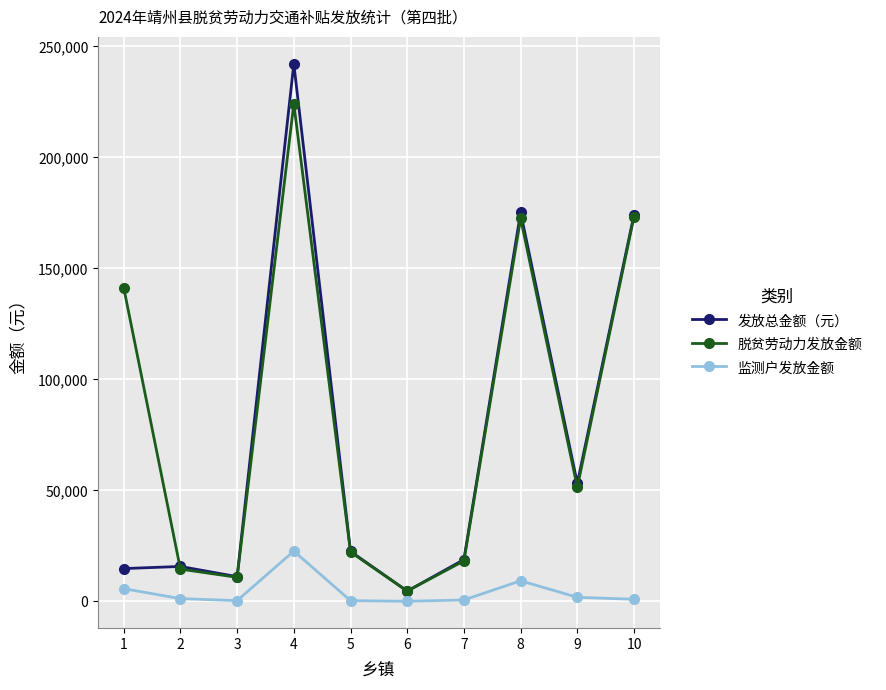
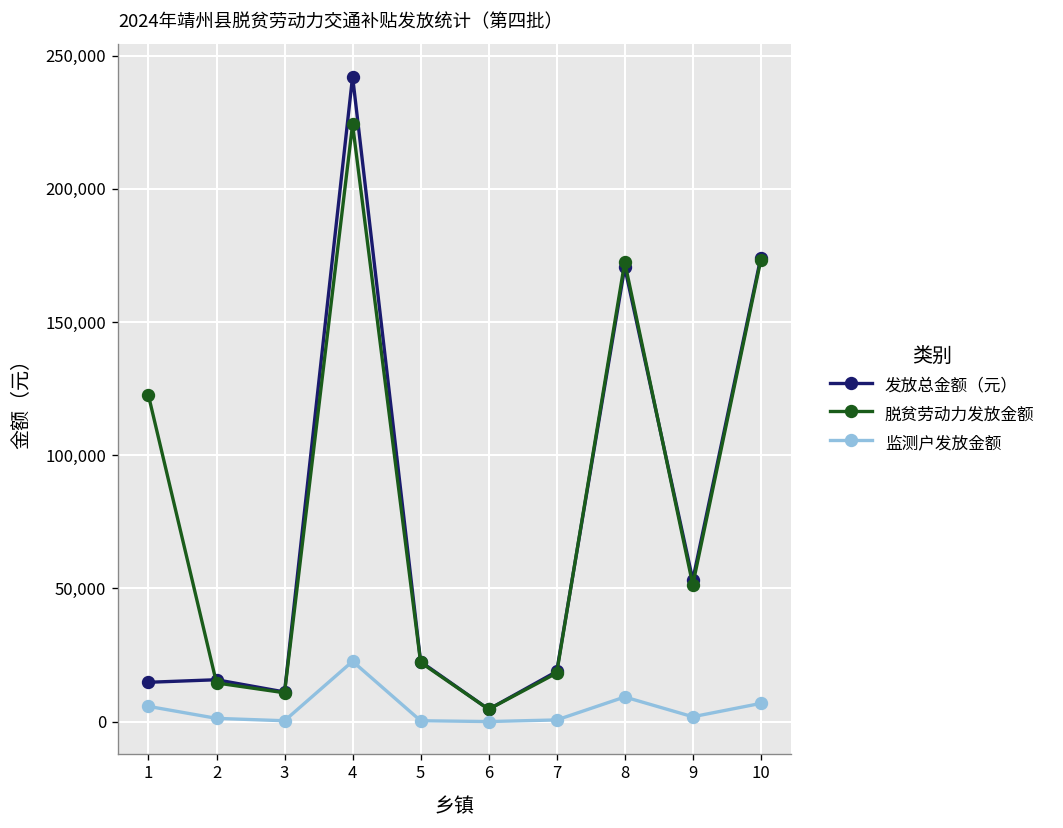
  {
    "发放总金额（元）": {
      "1": "15,000",
      "2": "16,000",
      "4": "242,000",
-     "8": "175,000",
+     "8": "171,000",
      "9": "53,000"
    },
    "脱贫劳动力发放金额": {
-     "1": "141,000",
+     "1": "122,000",
      "2": "15,000",
      "4": "224,000",
      "8": "173,000",
      "9": "51,000"
    },
    "监测户发放金额": {
      "1": "6,000",
      "2": "1,000",
      "3": "0",
      "4": "23,000",
      "5": "0",
      "6": "0",
      "7": "1,000",
      "8": "9,000",
      "9": "2,000",
-     "10": "1,000"
+     "10": "7,000"
    }
  }
